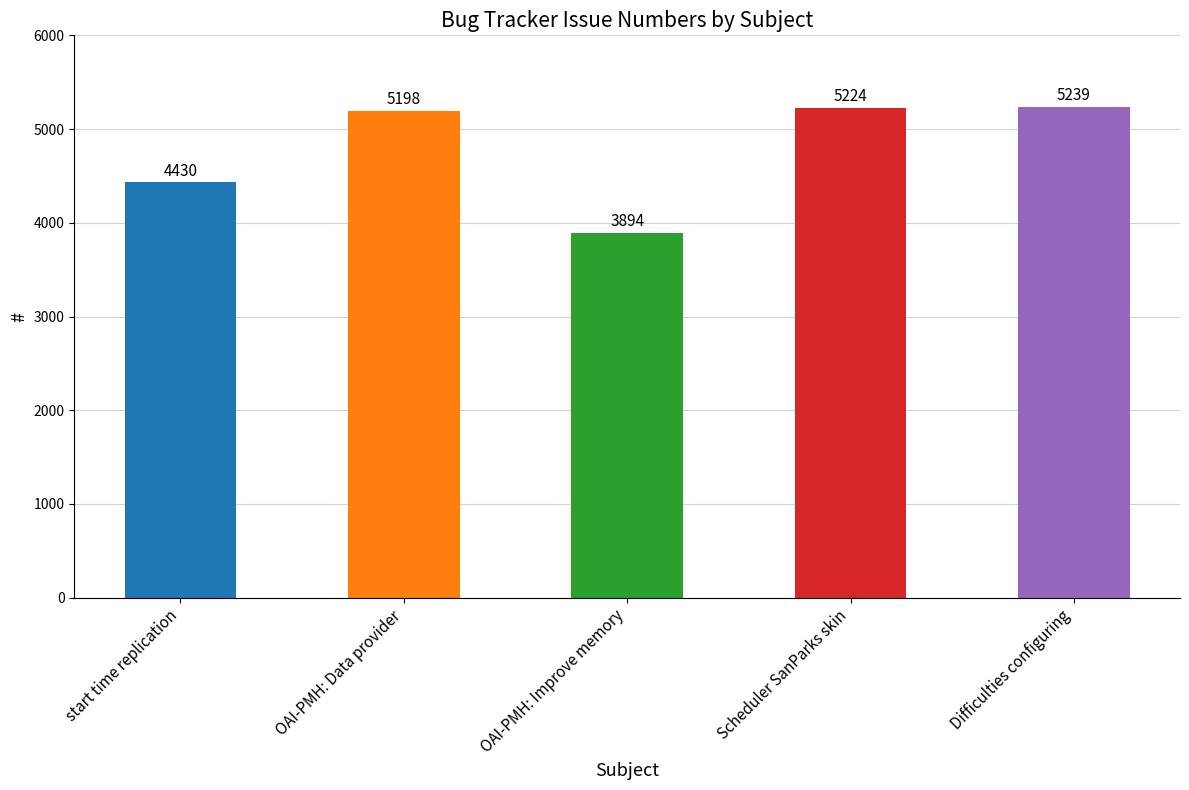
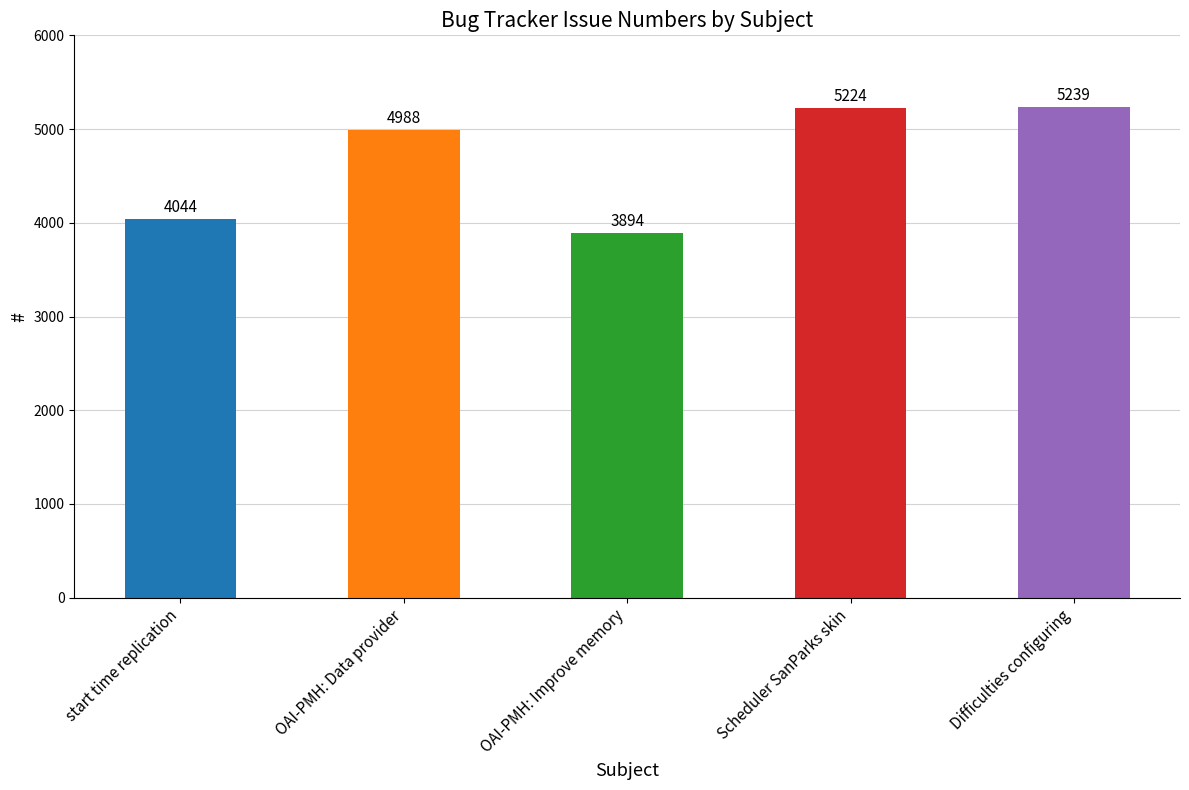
  {
-   "start time replication": 4430,
-   "OAI-PMH: Data provider": 5198,
+   "start time replication": 4044,
+   "OAI-PMH: Data provider": 4988,
    "OAI-PMH: Improve memory": 3894,
    "Scheduler SanParks skin": 5224,
    "Difficulties configuring": 5239
  }
